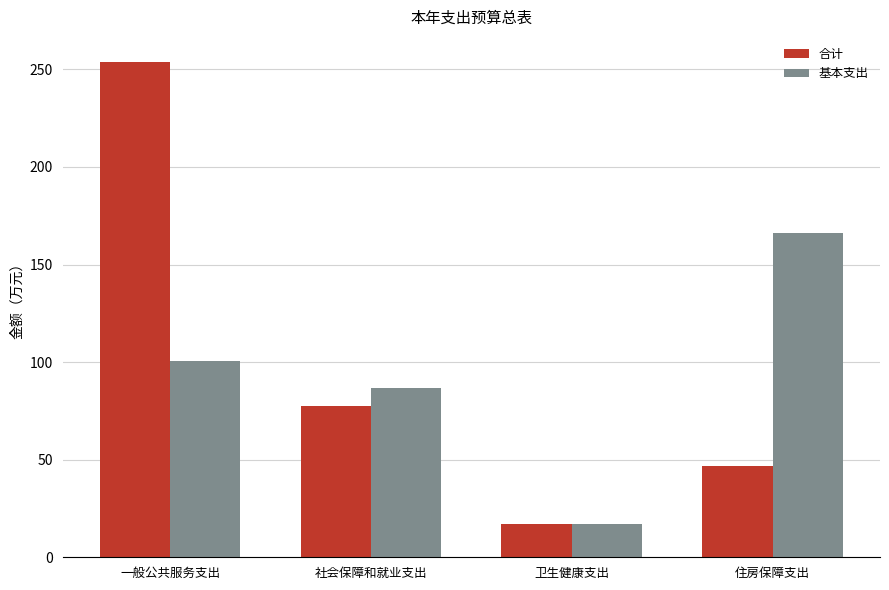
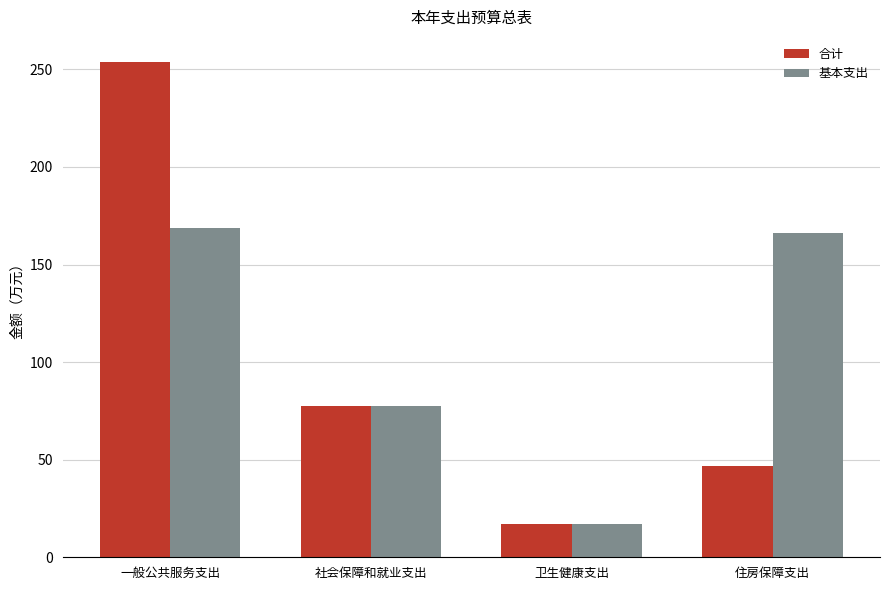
  {
    "合计": {
      "一般公共服务支出": 254,
      "社会保障和就业支出": 77,
      "卫生健康支出": 17,
      "住房保障支出": 47
    },
    "基本支出": {
-     "一般公共服务支出": 101,
-     "社会保障和就业支出": 87,
+     "一般公共服务支出": 169,
+     "社会保障和就业支出": 77,
      "卫生健康支出": 17,
      "住房保障支出": 166
    }
  }
